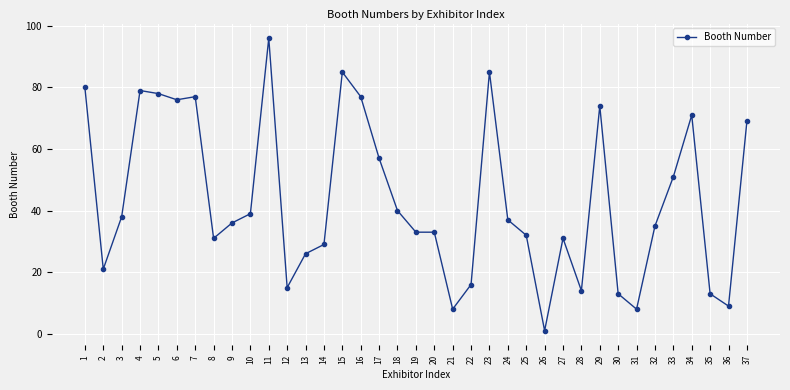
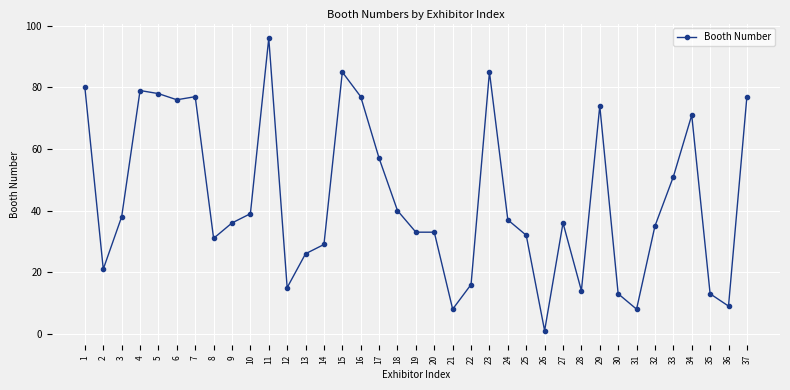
  {
    "1": 80,
    "2": 21,
    "3": 38,
    "4": 79,
    "5": 78,
    "6": 76,
    "7": 77,
    "8": 31,
    "9": 36,
    "10": 39,
    "11": 96,
    "12": 15,
    "13": 26,
    "14": 29,
    "15": 85,
    "16": 77,
    "17": 57,
    "18": 40,
    "19": 33,
    "20": 33,
    "21": 8,
    "22": 16,
    "23": 85,
    "24": 37,
    "25": 32,
    "26": 1,
-   "27": 31,
+   "27": 36,
    "28": 14,
    "29": 74,
    "30": 13,
    "31": 8,
    "32": 35,
    "33": 51,
    "34": 71,
    "35": 13,
    "36": 9,
-   "37": 69
+   "37": 77
  }
